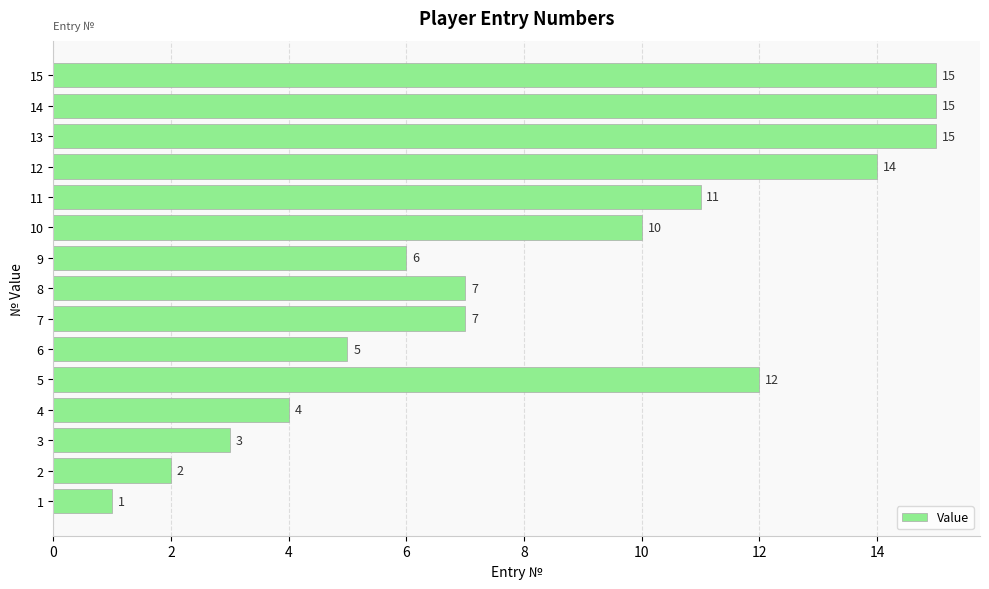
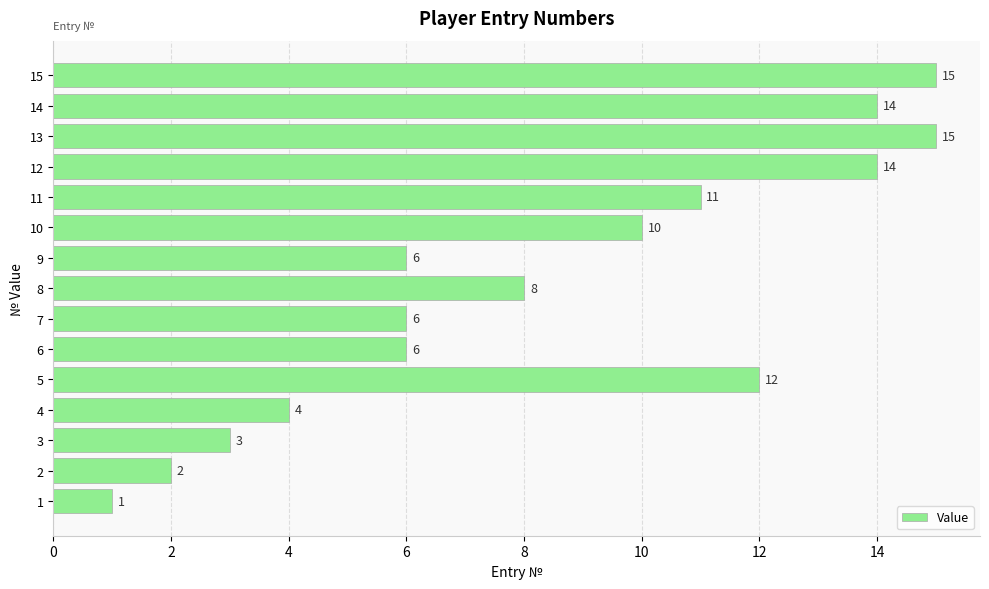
  {
    "15": 15,
-   "14": 15,
+   "14": 14,
    "13": 15,
    "12": 14,
    "11": 11,
    "10": 10,
    "9": 6,
-   "8": 7,
-   "7": 7,
-   "6": 5,
+   "8": 8,
+   "7": 6,
+   "6": 6,
    "5": 12,
    "4": 4,
    "3": 3,
    "2": 2,
    "1": 1
  }
